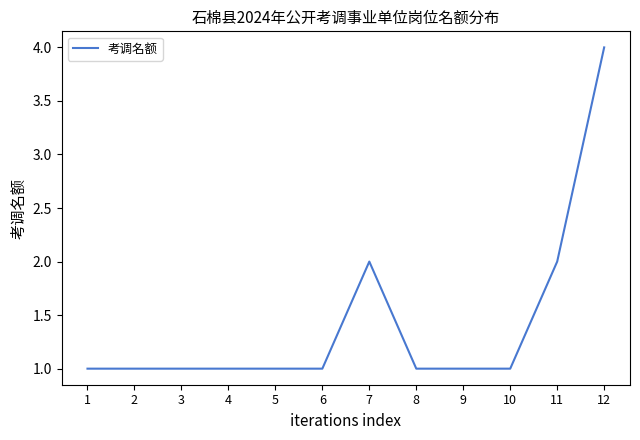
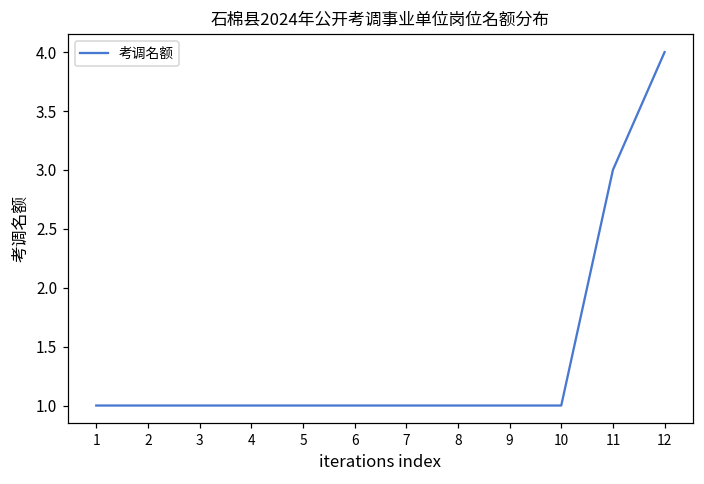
  {
    "1": 1,
    "2": 1,
    "3": 1,
    "4": 1,
    "5": 1,
    "6": 1,
-   "7": 2,
+   "7": 1,
    "8": 1,
    "9": 1,
    "10": 1,
-   "11": 2,
+   "11": 3,
    "12": 4
  }
